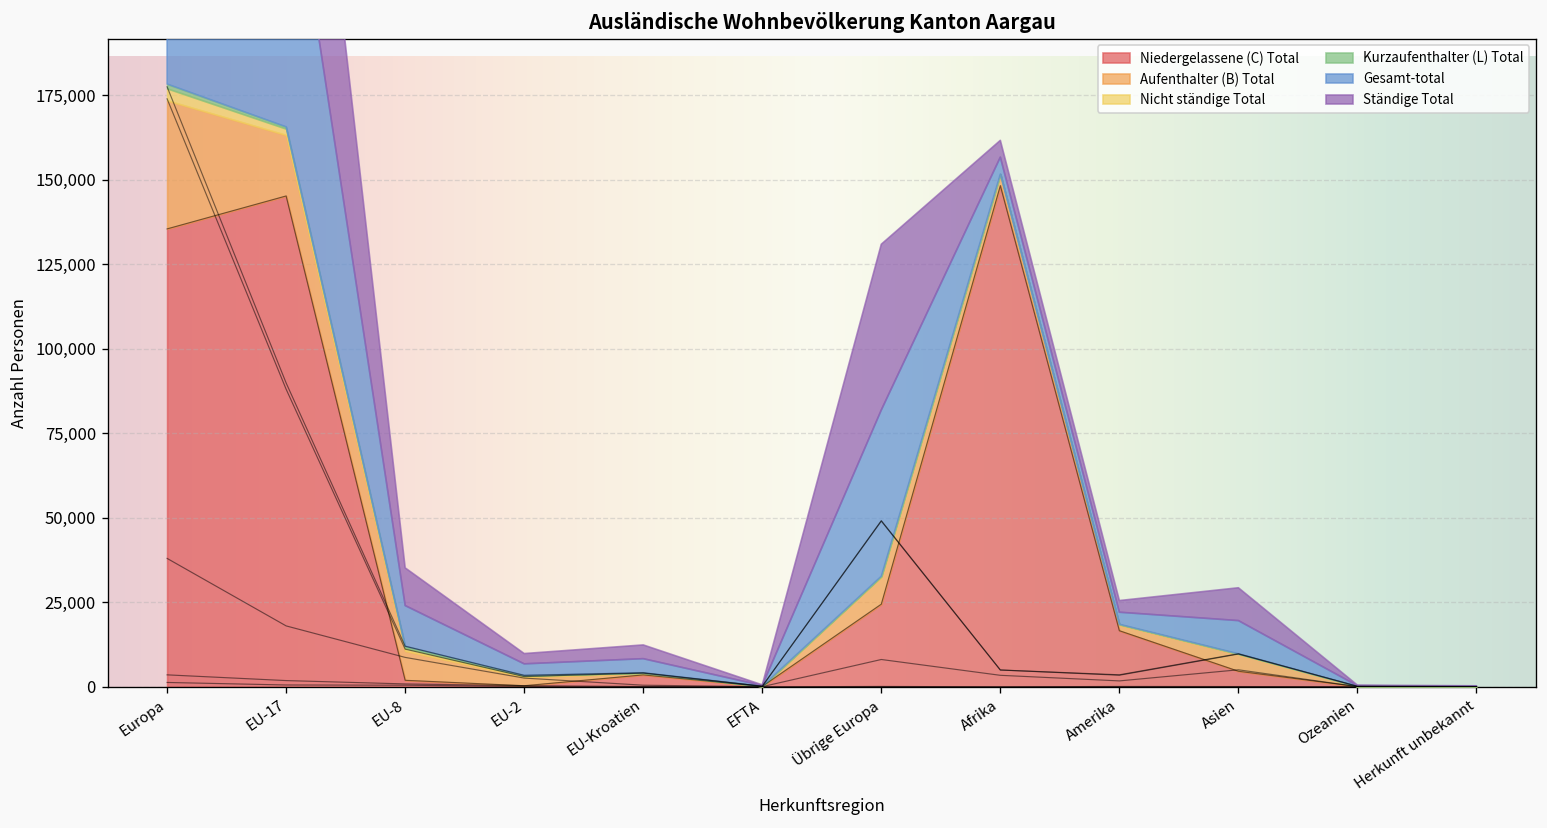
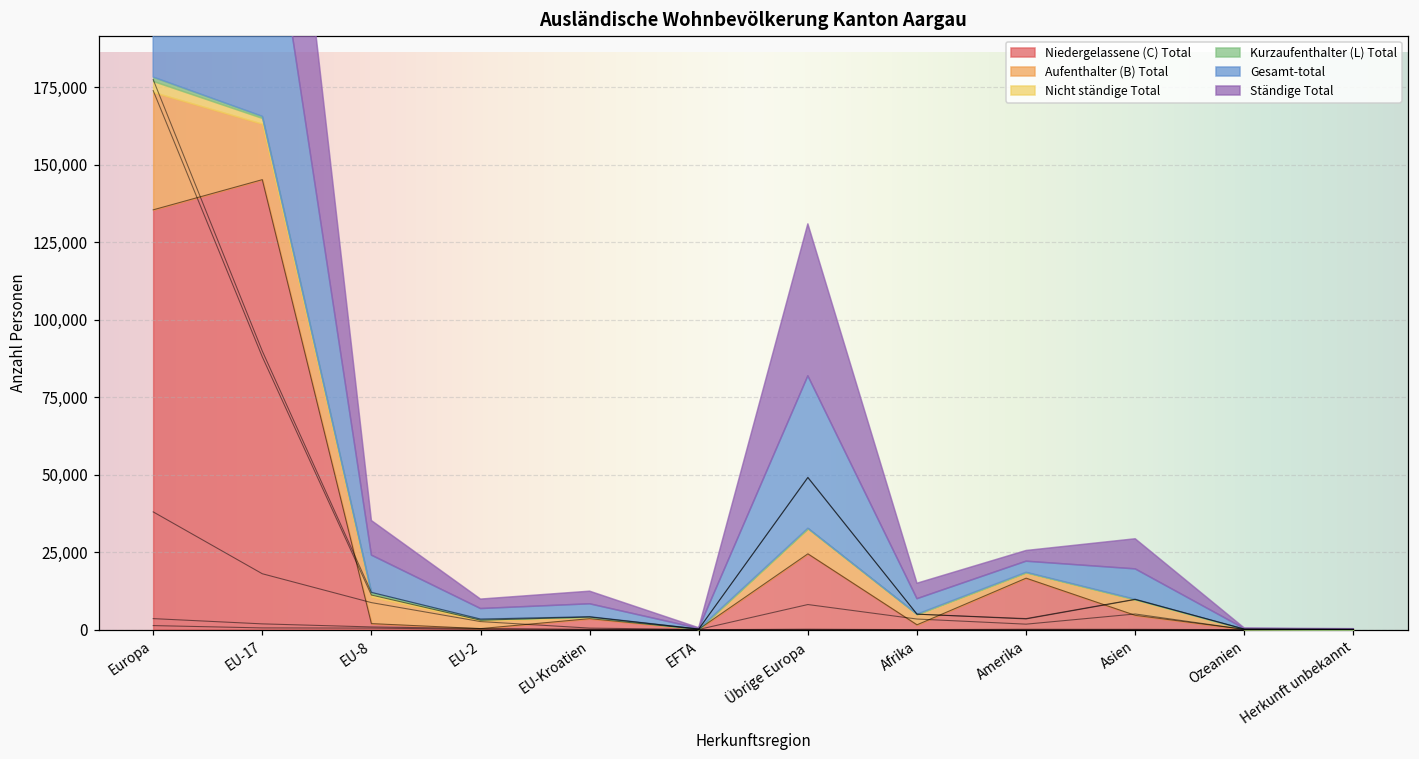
  {
    "Niedergelassene (C) Total": {
      "Europa": "135,000",
      "EU-17": "145,000",
      "EU-8": "2,000",
      "Übrige Europa": "24,000",
-     "Afrika": "148,000",
+     "Afrika": "2,000",
      "Amerika": "17,000"
    },
    "Gesamt-total": {
      "EU-8": "12,000",
      "EU-2": "3,000",
      "EU-Kroatien": "4,000",
      "Übrige Europa": "49,000",
      "Afrika": "5,000",
      "Amerika": "4,000",
      "Asien": "10,000"
    },
    "Ständige Total": {
      "EU-8": "11,000",
      "EU-2": "3,000",
      "EU-Kroatien": "4,000",
      "Übrige Europa": "49,000",
      "Afrika": "5,000",
      "Amerika": "3,000",
      "Asien": "10,000"
    }
  }
